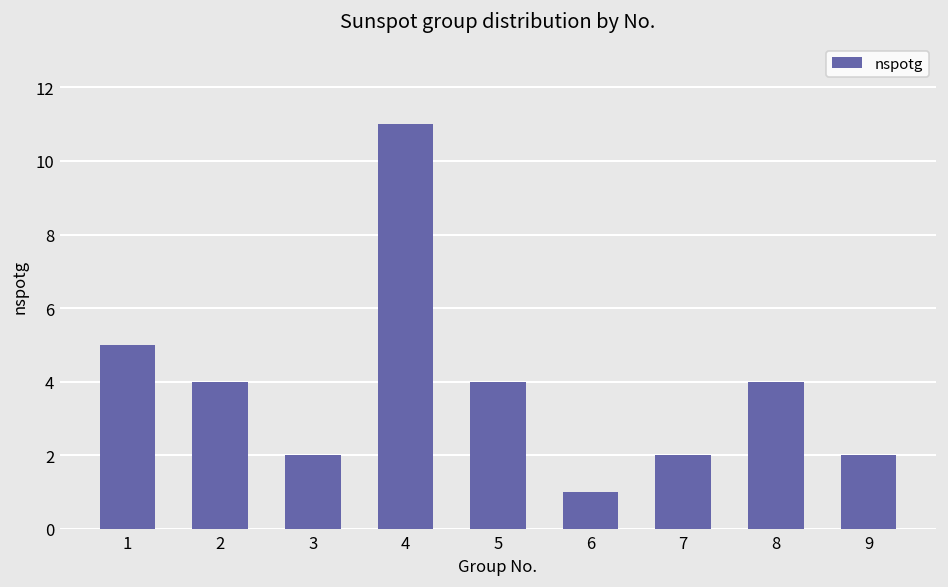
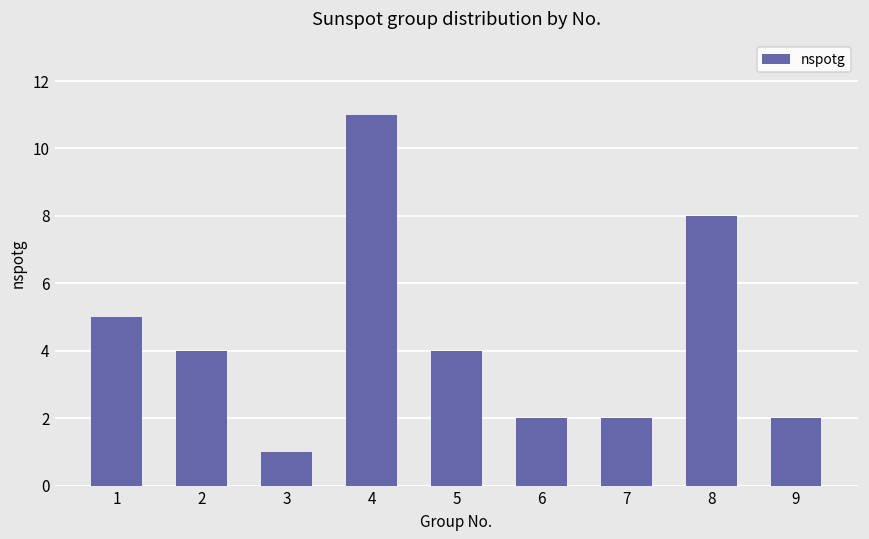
  {
    "1": 5,
    "2": 4,
-   "3": 2,
+   "3": 1,
    "4": 11,
    "5": 4,
-   "6": 1,
+   "6": 2,
    "7": 2,
-   "8": 4,
+   "8": 8,
    "9": 2
  }
